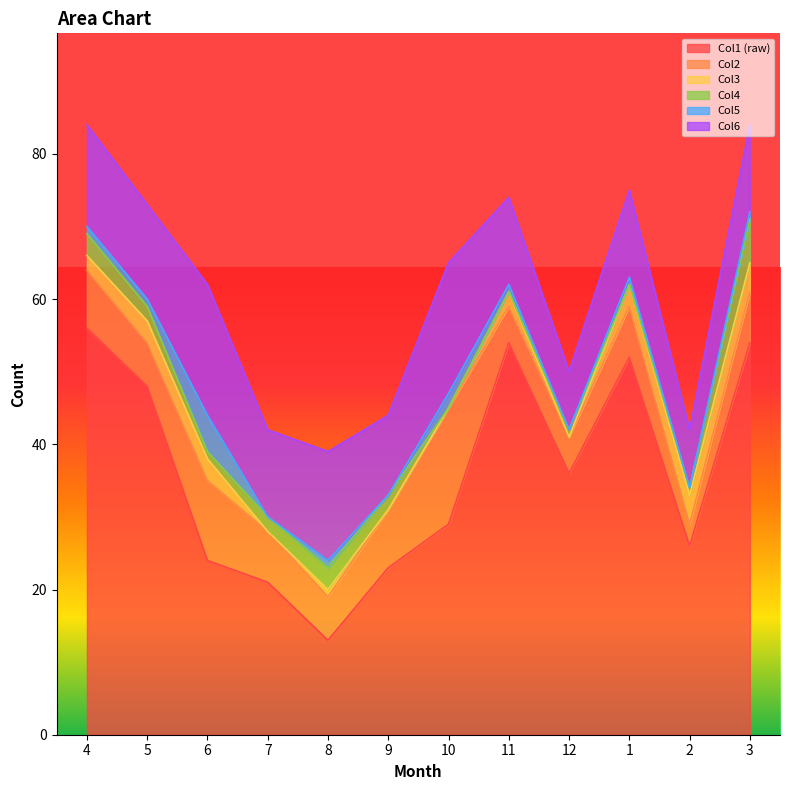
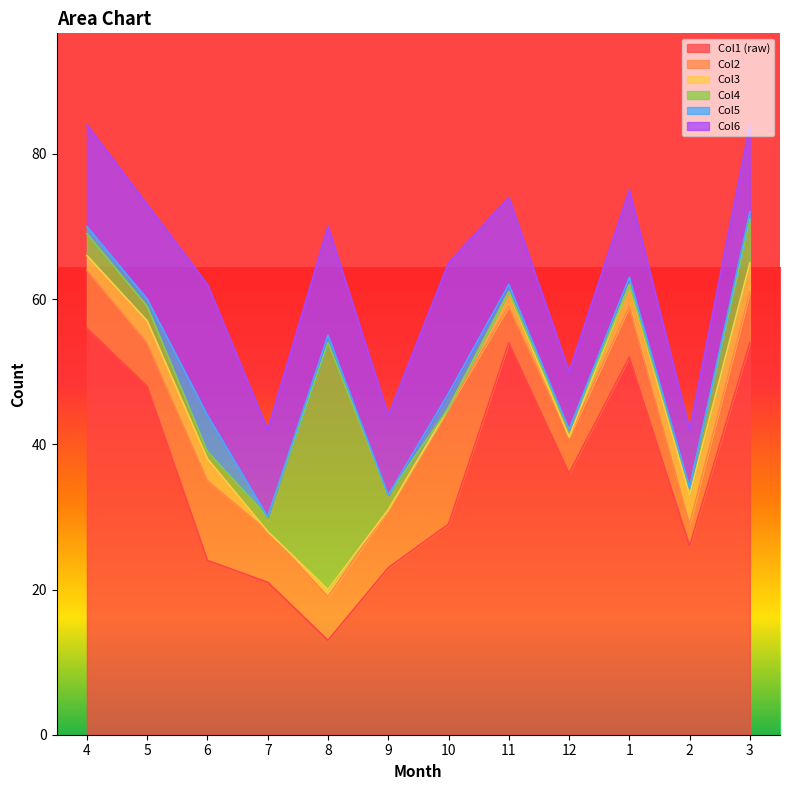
  {
    "Col1 (raw)": {
      "4": 56,
      "5": 48,
      "6": 24,
      "7": 21,
      "8": 13,
      "9": 23,
      "10": 29,
      "11": 54,
      "12": 36,
      "1": 52,
      "2": 26,
      "3": 54
    },
    "Col2": {
      "4": 8,
      "5": 6,
      "6": 11,
      "8": 6,
      "11": 5,
      "1": 7,
      "2": 3,
      "3": 7
    },
    "Col3": {
      "4": 2,
      "5": 3,
      "6": 3,
      "8": 1,
      "2": 4,
      "3": 4
    },
    "Col4": {
      "4": 3,
      "5": 2,
      "6": 1,
-     "8": 3,
+     "8": 34,
      "3": 6
    },
    "Col5": {
      "4": 1,
      "5": 1,
      "6": 5,
      "8": 1,
      "10": 2,
      "11": 1,
      "1": 1,
      "3": 1
    },
    "Col6": {
      "4": 14,
      "5": 13,
      "6": 18,
      "7": 12,
      "8": 15,
      "9": 11,
      "10": 18,
      "11": 12,
      "12": 8,
      "1": 12,
      "2": 8
    }
  }
